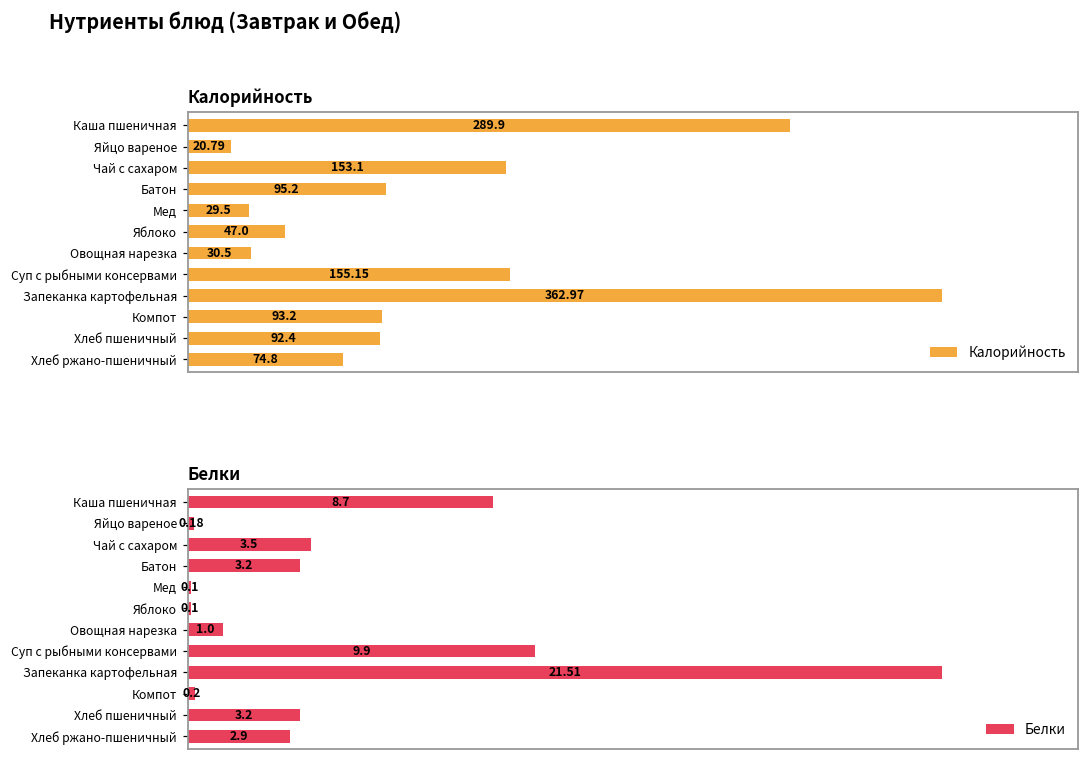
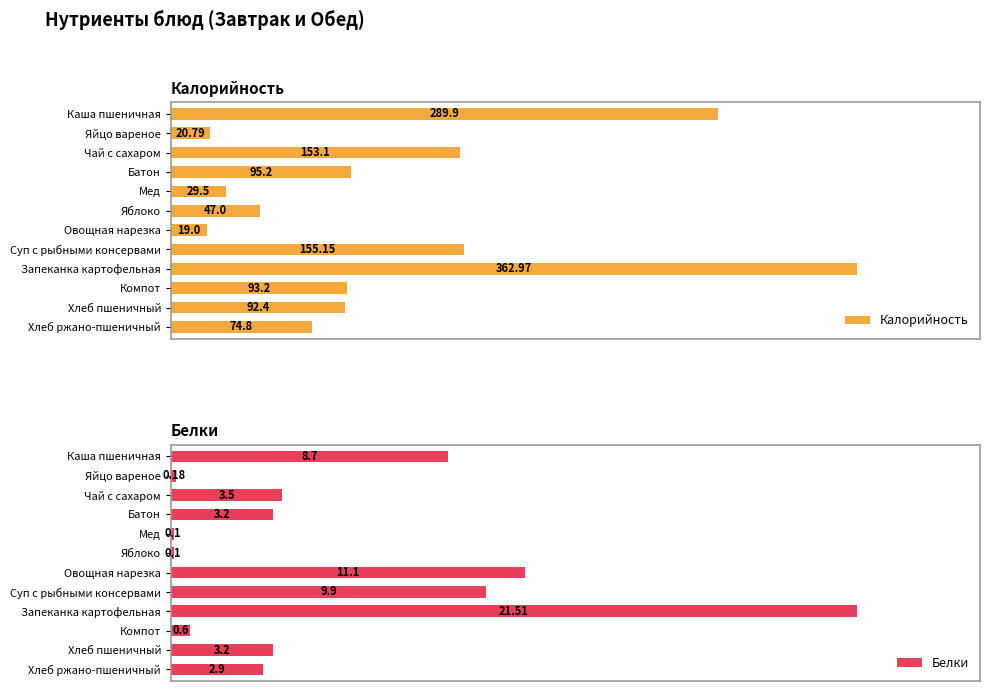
  {
    "Калорийность": {
      "Каша пшеничная": 289.9,
      "Яйцо вареное": 20.79,
      "Чай с сахаром": 153.1,
      "Батон": 95.2,
      "Мед": 29.5,
      "Яблоко": 47.0,
-     "Овощная нарезка": 30.5,
+     "Овощная нарезка": 19.0,
      "Суп с рыбными консервами": 155.15,
      "Запеканка картофельная": 362.97,
      "Компот": 93.2,
      "Хлеб пшеничный": 92.4,
      "Хлеб ржано-пшеничный": 74.8
    },
    "Белки": {
      "Каша пшеничная": 8.7,
      "Яйцо вареное": 0.18,
      "Чай с сахаром": 3.5,
      "Батон": 3.2,
      "Мед": 0.1,
      "Яблоко": 0.1,
-     "Овощная нарезка": 1.0,
+     "Овощная нарезка": 11.1,
      "Суп с рыбными консервами": 9.9,
      "Запеканка картофельная": 21.51,
-     "Компот": 0.2,
+     "Компот": 0.6,
      "Хлеб пшеничный": 3.2,
      "Хлеб ржано-пшеничный": 2.9
    }
  }
